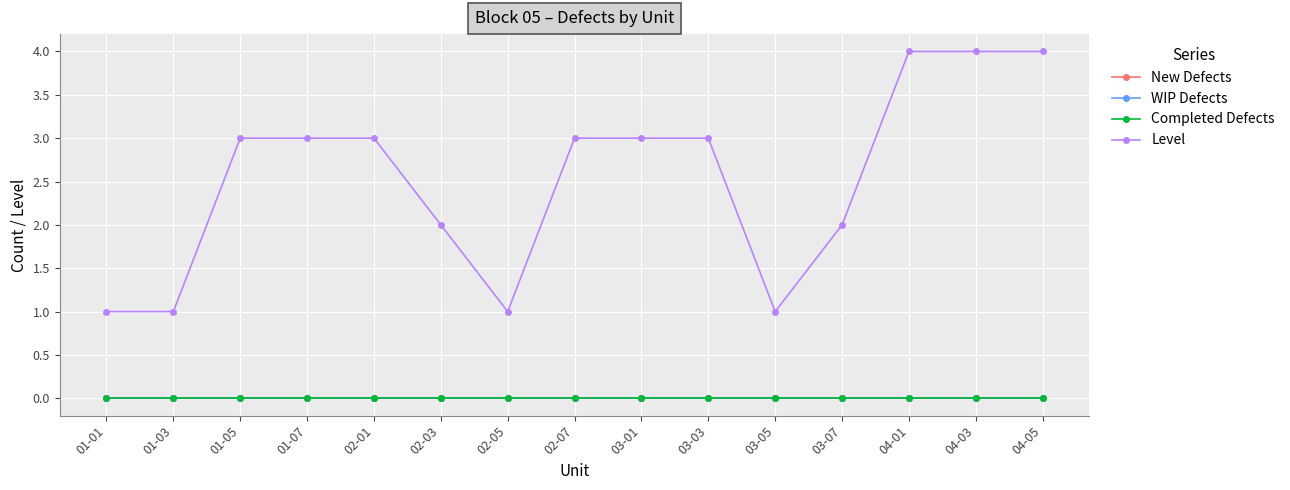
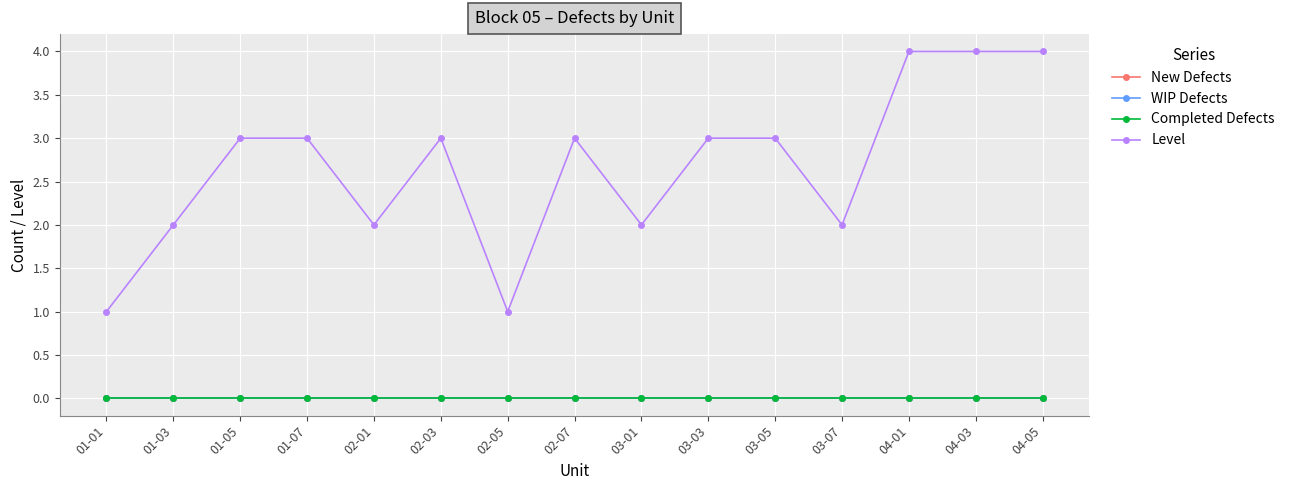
  {
    "Completed Defects": {
      "01-01": 0,
      "01-03": 0,
      "01-05": 0,
      "01-07": 0,
      "02-01": 0,
      "02-03": 0,
      "02-05": 0,
      "02-07": 0,
      "03-01": 0,
      "03-03": 0,
      "03-05": 0,
      "03-07": 0,
      "04-01": 0,
      "04-03": 0,
      "04-05": 0
    },
    "Level": {
      "01-01": 1,
-     "01-03": 1,
+     "01-03": 2,
      "01-05": 3,
      "01-07": 3,
-     "02-01": 3,
-     "02-03": 2,
+     "02-01": 2,
+     "02-03": 3,
      "02-05": 1,
      "02-07": 3,
-     "03-01": 3,
+     "03-01": 2,
      "03-03": 3,
-     "03-05": 1,
+     "03-05": 3,
      "03-07": 2,
      "04-01": 4,
      "04-03": 4,
      "04-05": 4
    }
  }
